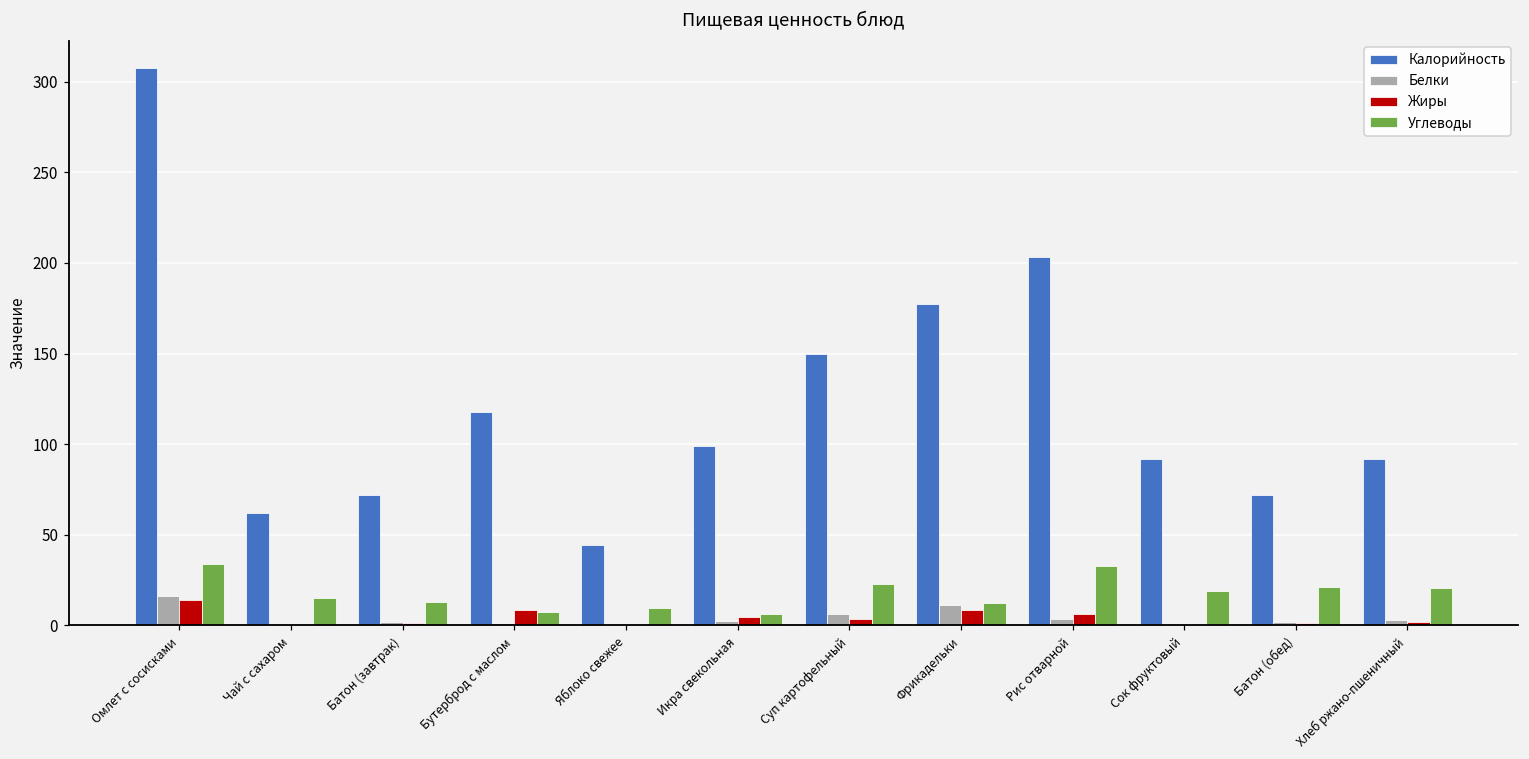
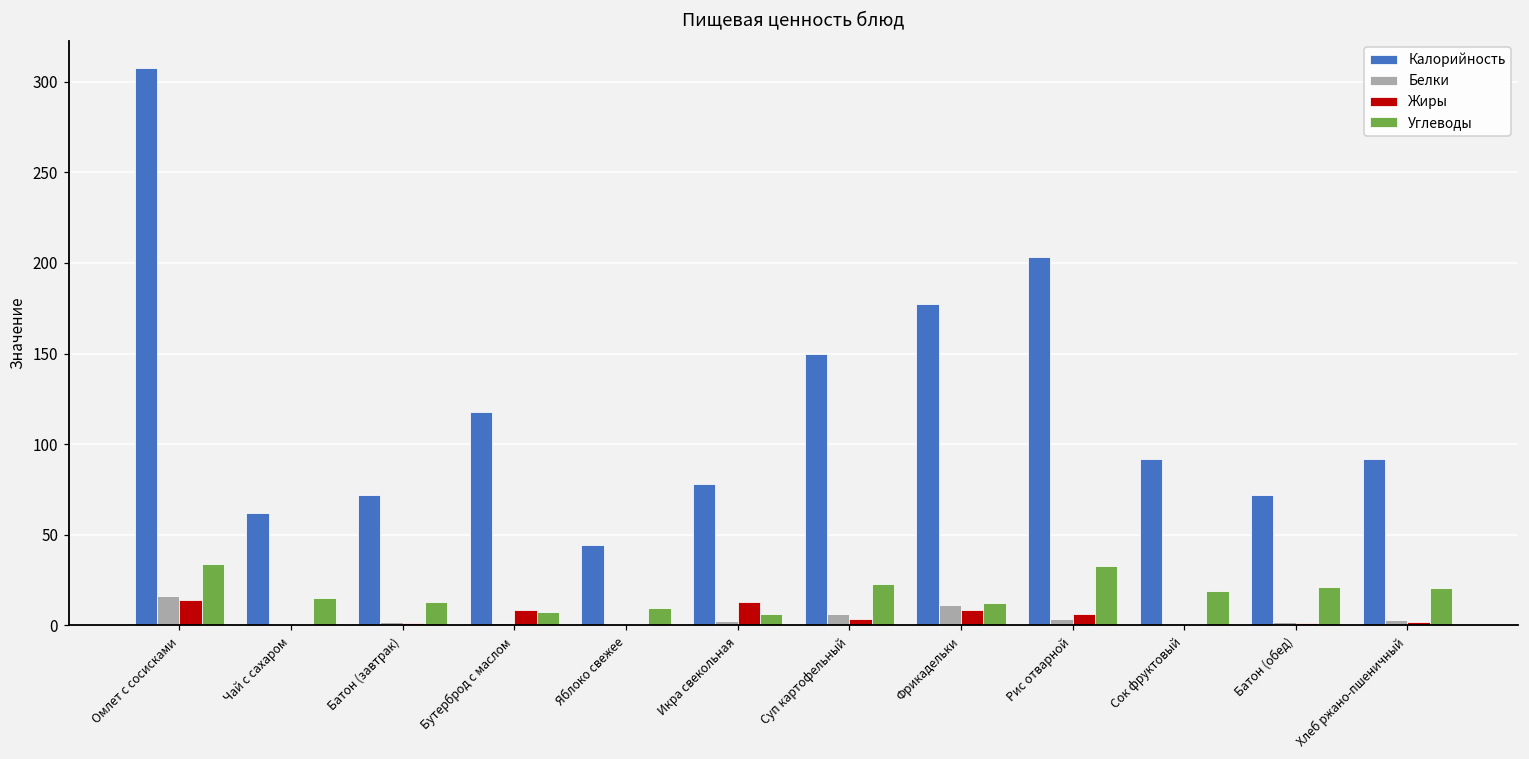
  {
    "Калорийность": {
      "Омлет с сосисками": 307,
      "Чай с сахаром": 62,
      "Батон (завтрак)": 72,
      "Бутерброд с маслом": 118,
      "Яблоко свежее": 44,
-     "Икра свекольная": 99,
+     "Икра свекольная": 78,
      "Суп картофельный": 150,
      "Фрикадельки": 177,
      "Рис отварной": 203,
      "Сок фруктовый": 92,
      "Батон (обед)": 72,
      "Хлеб ржано-пшеничный": 92
    },
    "Белки": {
      "Омлет с сосисками": 16,
      "Батон (завтрак)": 2,
      "Икра свекольная": 3,
      "Суп картофельный": 6,
      "Фрикадельки": 11,
      "Рис отварной": 4,
      "Батон (обед)": 2,
      "Хлеб ржано-пшеничный": 3
    },
    "Жиры": {
      "Омлет с сосисками": 14,
      "Бутерброд с маслом": 8,
-     "Икра свекольная": 5,
+     "Икра свекольная": 13,
      "Суп картофельный": 4,
      "Фрикадельки": 8,
      "Рис отварной": 6,
      "Хлеб ржано-пшеничный": 2
    },
    "Углеводы": {
      "Омлет с сосисками": 34,
      "Чай с сахаром": 15,
      "Батон (завтрак)": 13,
      "Бутерброд с маслом": 8,
      "Яблоко свежее": 10,
      "Икра свекольная": 6,
      "Суп картофельный": 23,
      "Фрикадельки": 13,
      "Рис отварной": 33,
      "Сок фруктовый": 19,
      "Батон (обед)": 21,
      "Хлеб ржано-пшеничный": 20
    }
  }
